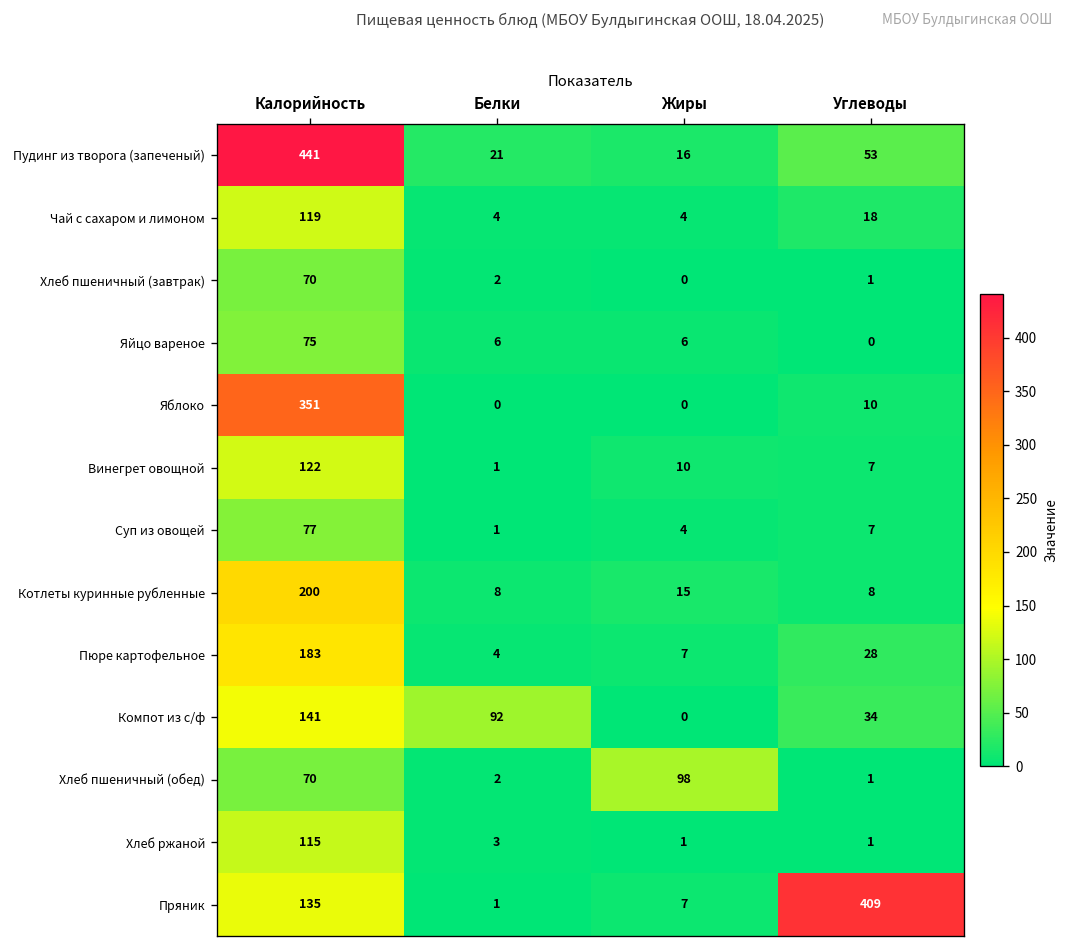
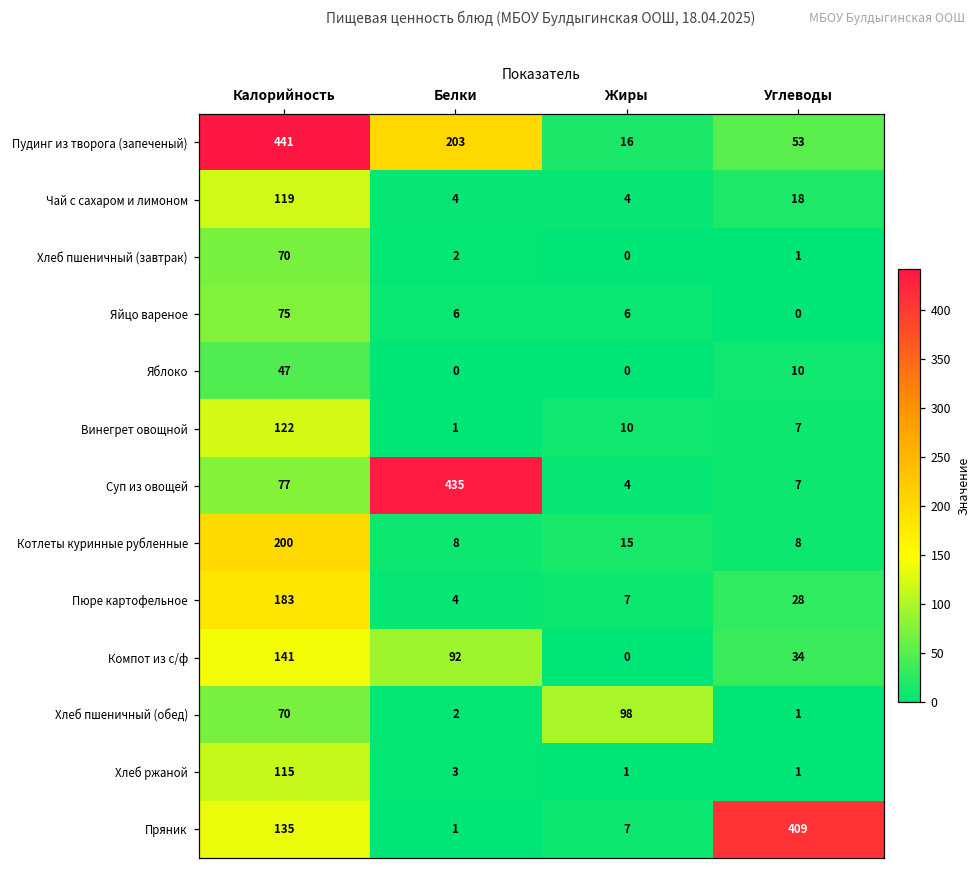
  {
    "Пудинг из творога (запеченый)": {
      "Калорийность": 441,
-     "Белки": 21,
+     "Белки": 203,
      "Жиры": 16,
      "Углеводы": 53
    },
    "Чай с сахаром и лимоном": {
      "Калорийность": 119,
      "Белки": 4,
      "Жиры": 4,
      "Углеводы": 18
    },
    "Хлеб пшеничный (завтрак)": {
      "Калорийность": 70,
      "Белки": 2,
      "Жиры": 0,
      "Углеводы": 1
    },
    "Яйцо вареное": {
      "Калорийность": 75,
      "Белки": 6,
      "Жиры": 6,
      "Углеводы": 0
    },
    "Яблоко": {
-     "Калорийность": 351,
+     "Калорийность": 47,
      "Белки": 0,
      "Жиры": 0,
      "Углеводы": 10
    },
    "Винегрет овощной": {
      "Калорийность": 122,
      "Белки": 1,
      "Жиры": 10,
      "Углеводы": 7
    },
    "Суп из овощей": {
      "Калорийность": 77,
-     "Белки": 1,
+     "Белки": 435,
      "Жиры": 4,
      "Углеводы": 7
    },
    "Котлеты куринные рубленные": {
      "Калорийность": 200,
      "Белки": 8,
      "Жиры": 15,
      "Углеводы": 8
    },
    "Пюре картофельное": {
      "Калорийность": 183,
      "Белки": 4,
      "Жиры": 7,
      "Углеводы": 28
    },
    "Компот из с/ф": {
      "Калорийность": 141,
      "Белки": 92,
      "Жиры": 0,
      "Углеводы": 34
    },
    "Хлеб пшеничный (обед)": {
      "Калорийность": 70,
      "Белки": 2,
      "Жиры": 98,
      "Углеводы": 1
    },
    "Хлеб ржаной": {
      "Калорийность": 115,
      "Белки": 3,
      "Жиры": 1,
      "Углеводы": 1
    },
    "Пряник": {
      "Калорийность": 135,
      "Белки": 1,
      "Жиры": 7,
      "Углеводы": 409
    }
  }
